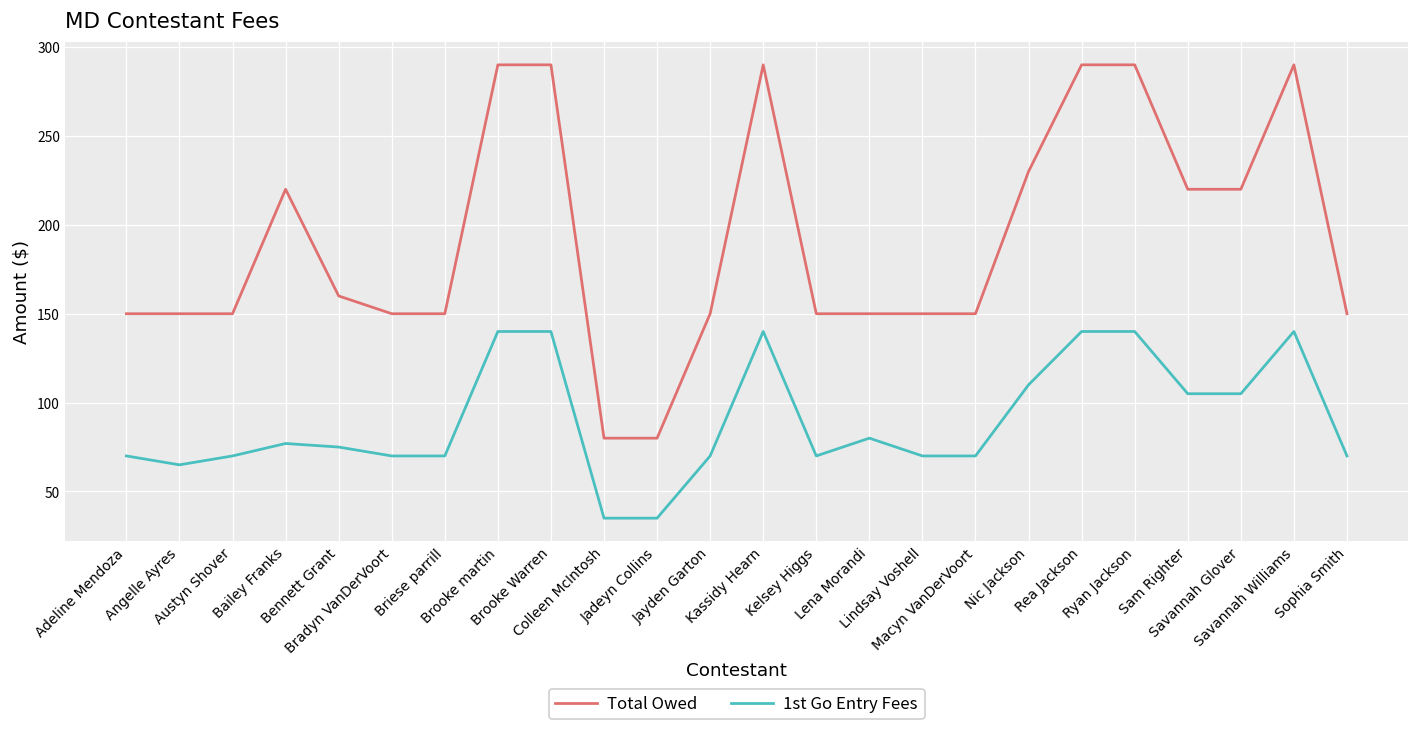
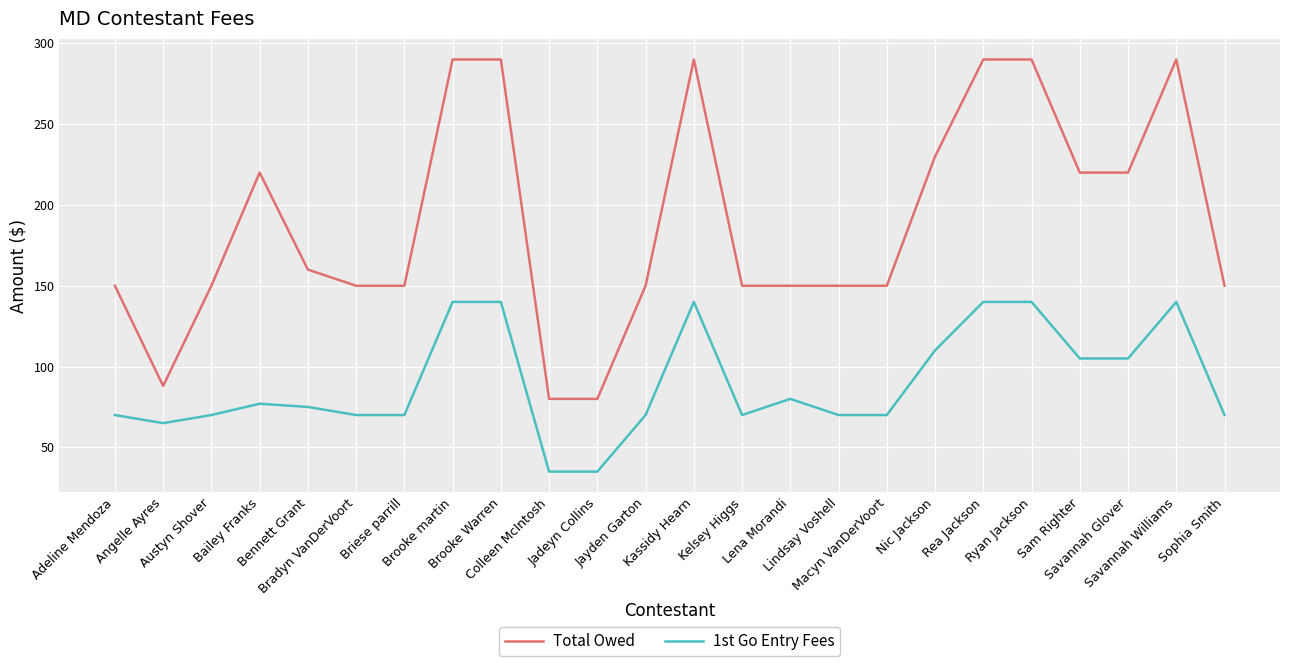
  {
    "Total Owed": {
      "Adeline Mendoza": 150,
-     "Angelle Ayres": 150,
+     "Angelle Ayres": 88,
      "Austyn Shover": 150,
      "Bailey Franks": 220,
      "Bennett Grant": 160,
      "Bradyn VanDerVoort": 150,
      "Briese parrill": 150,
      "Brooke martin": 290,
      "Brooke Warren": 290,
      "Colleen McIntosh": 80,
      "Jadeyn Collins": 80,
      "Jayden Garton": 150,
      "Kassidy Hearn": 290,
      "Kelsey Higgs": 150,
      "Lena Morandi": 150,
      "Lindsay Voshell": 150,
      "Macyn VanDerVoort": 150,
      "Nic Jackson": 230,
      "Rea Jackson": 290,
      "Ryan Jackson": 290,
      "Sam Righter": 220,
      "Savannah Glover": 220,
      "Savannah Williams": 290,
      "Sophia Smith": 150
    },
    "1st Go Entry Fees": {
      "Adeline Mendoza": 70,
      "Angelle Ayres": 65,
      "Austyn Shover": 70,
      "Bailey Franks": 77,
      "Bennett Grant": 75,
      "Bradyn VanDerVoort": 70,
      "Briese parrill": 70,
      "Brooke martin": 140,
      "Brooke Warren": 140,
      "Colleen McIntosh": 35,
      "Jadeyn Collins": 35,
      "Jayden Garton": 70,
      "Kassidy Hearn": 140,
      "Kelsey Higgs": 70,
      "Lena Morandi": 80,
      "Lindsay Voshell": 70,
      "Macyn VanDerVoort": 70,
      "Nic Jackson": 110,
      "Rea Jackson": 140,
      "Ryan Jackson": 140,
      "Sam Righter": 105,
      "Savannah Glover": 105,
      "Savannah Williams": 140,
      "Sophia Smith": 70
    }
  }
